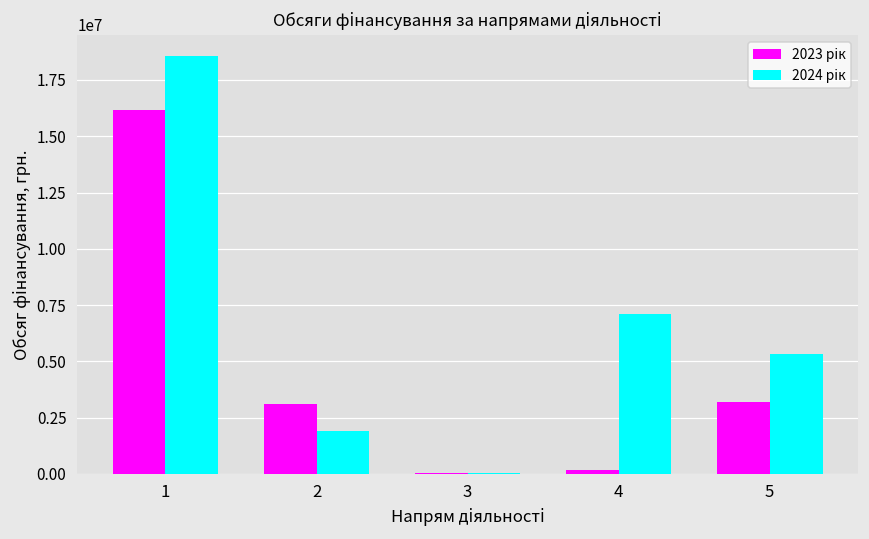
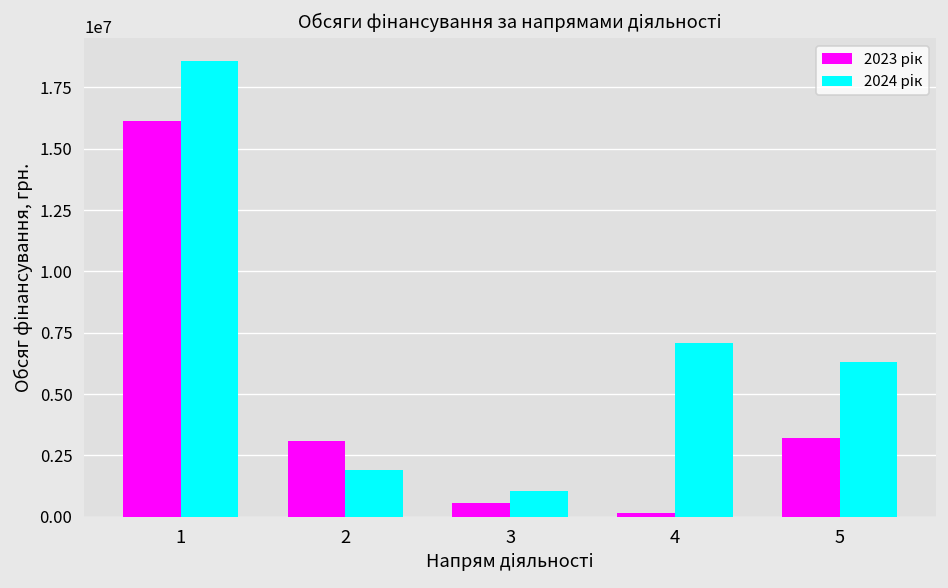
  {
    "2023 рік": {
      "1": 16100000,
      "2": 3100000,
-     "3": 100000,
+     "3": 600000,
      "4": 200000,
      "5": 3200000
    },
    "2024 рік": {
      "1": 18600000,
      "2": 1900000,
-     "3": 0,
+     "3": 1000000,
      "4": 7100000,
-     "5": 5300000
+     "5": 6300000
    }
  }
